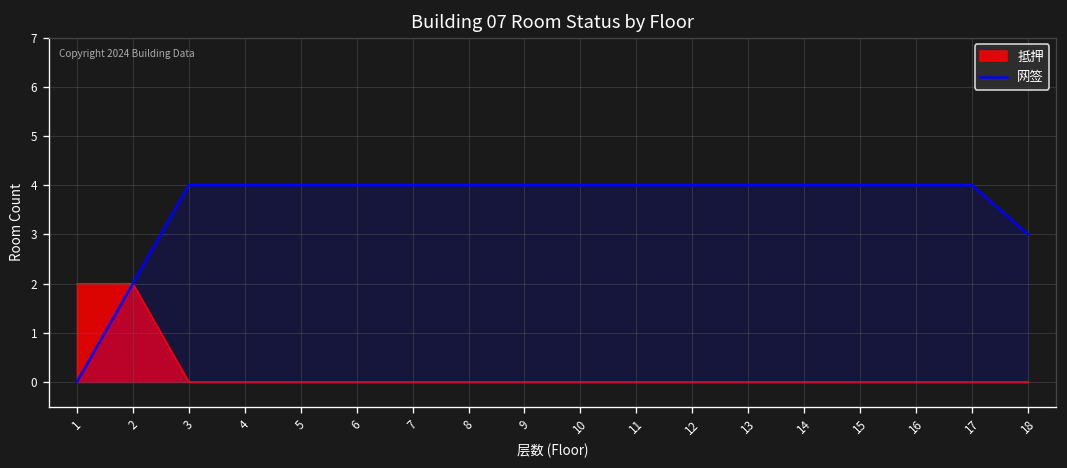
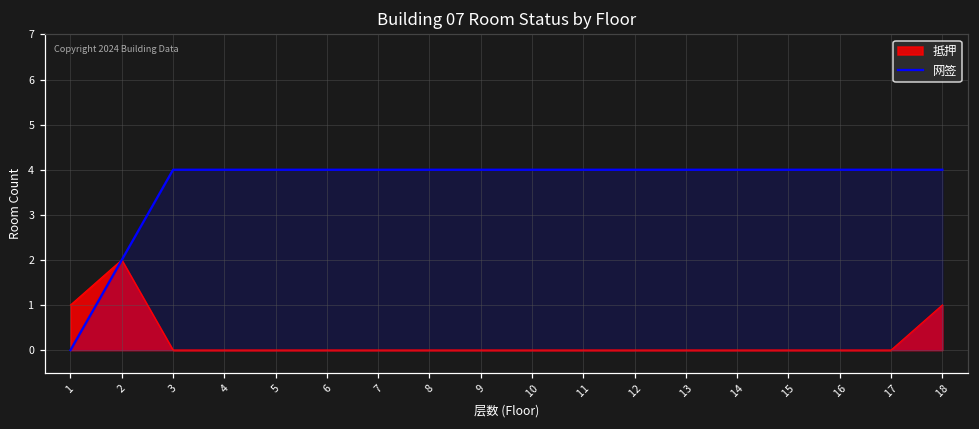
  {
    "抵押": {
-     "1": 2,
+     "1": 1,
      "3": 0,
      "4": 0,
      "5": 0,
      "6": 0,
      "7": 0,
      "8": 0,
      "9": 0,
      "10": 0,
      "11": 0,
      "12": 0,
      "13": 0,
      "14": 0,
      "15": 0,
      "16": 0,
      "17": 0,
-     "18": 0
+     "18": 1
    },
    "网签": {
      "1": 0,
      "3": 4,
      "4": 4,
      "5": 4,
      "6": 4,
      "7": 4,
      "8": 4,
      "9": 4,
      "10": 4,
      "11": 4,
      "12": 4,
      "13": 4,
      "14": 4,
      "15": 4,
      "16": 4,
      "17": 4,
-     "18": 3
+     "18": 4
    }
  }
